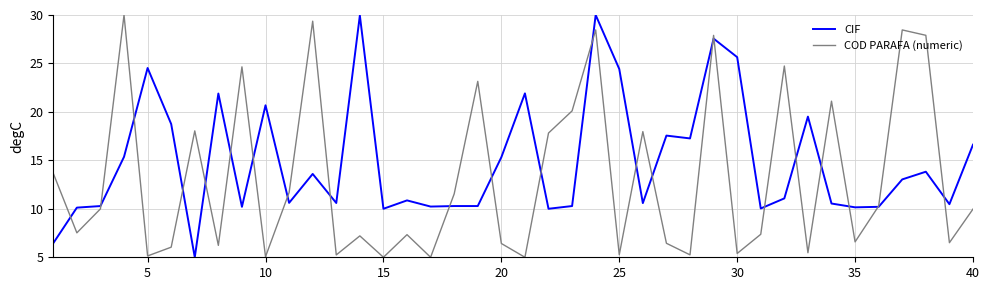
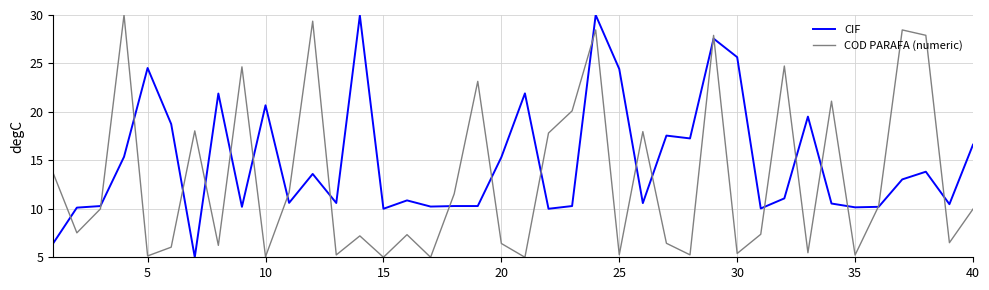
  {
    "CIF": {
      "5": 25,
      "10": 21,
      "15": 10,
      "20": 15,
      "25": 24,
      "30": 26,
      "35": 10,
      "40": 17
    },
    "COD PARAFA (numeric)": {
      "5": 5,
      "10": 5,
      "15": 5,
      "20": 6,
      "25": 5,
      "30": 5,
-     "35": 7,
+     "35": 5,
      "40": 10
    }
  }
